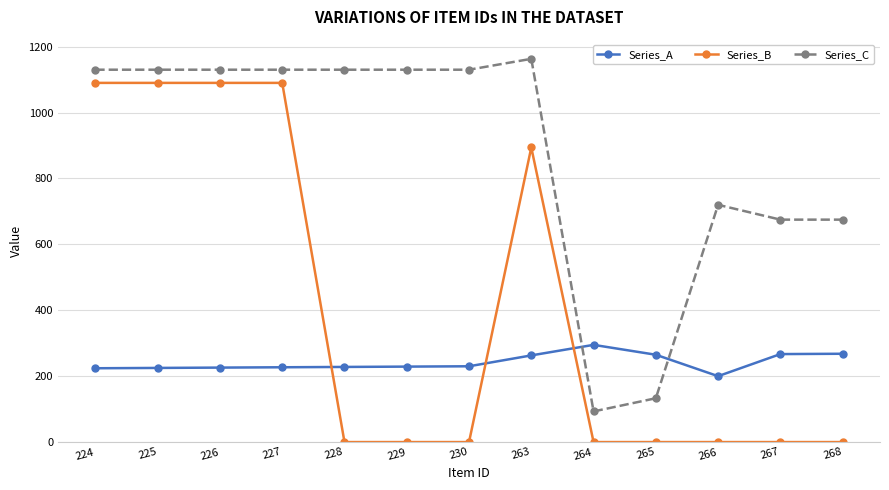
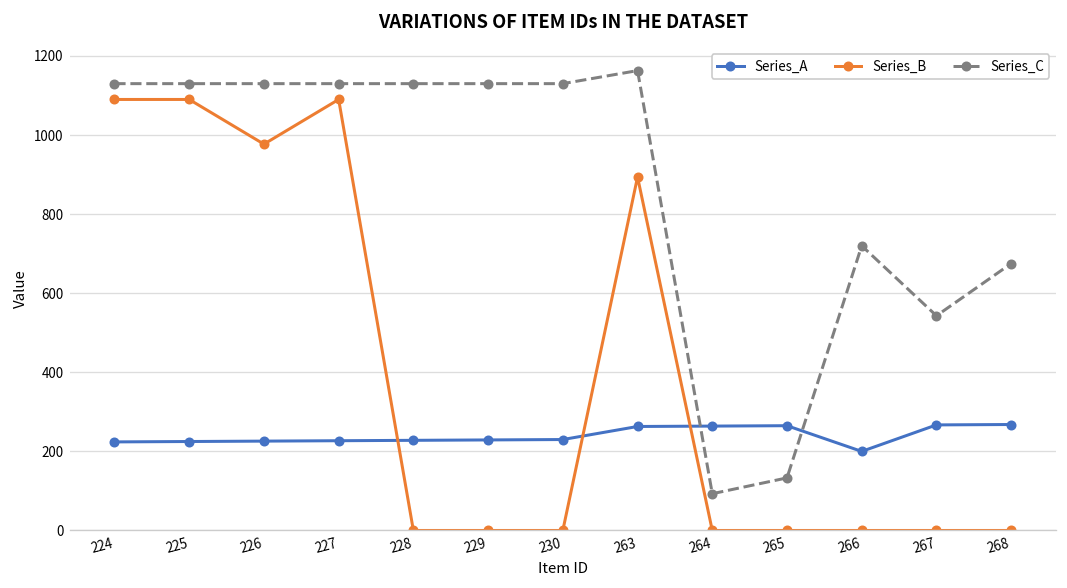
  {
    "Series_A": {
      "224": 220,
      "225": 230,
      "226": 230,
      "227": 230,
      "228": 230,
      "229": 230,
      "230": 230,
      "263": 260,
-     "264": 300,
+     "264": 260,
      "265": 270,
      "266": 200,
      "267": 270,
      "268": 270
    },
    "Series_B": {
      "224": 1090,
      "225": 1090,
-     "226": 1090,
+     "226": 980,
      "227": 1090,
      "228": 0,
      "229": 0,
      "230": 0,
      "263": 890,
      "264": 0,
      "265": 0,
      "266": 0,
      "267": 0,
      "268": 0
    },
    "Series_C": {
      "224": 1130,
      "225": 1130,
      "226": 1130,
      "227": 1130,
      "228": 1130,
      "229": 1130,
      "230": 1130,
      "263": 1160,
      "264": 90,
      "265": 130,
      "266": 720,
-     "267": 680,
+     "267": 540,
      "268": 680
    }
  }
